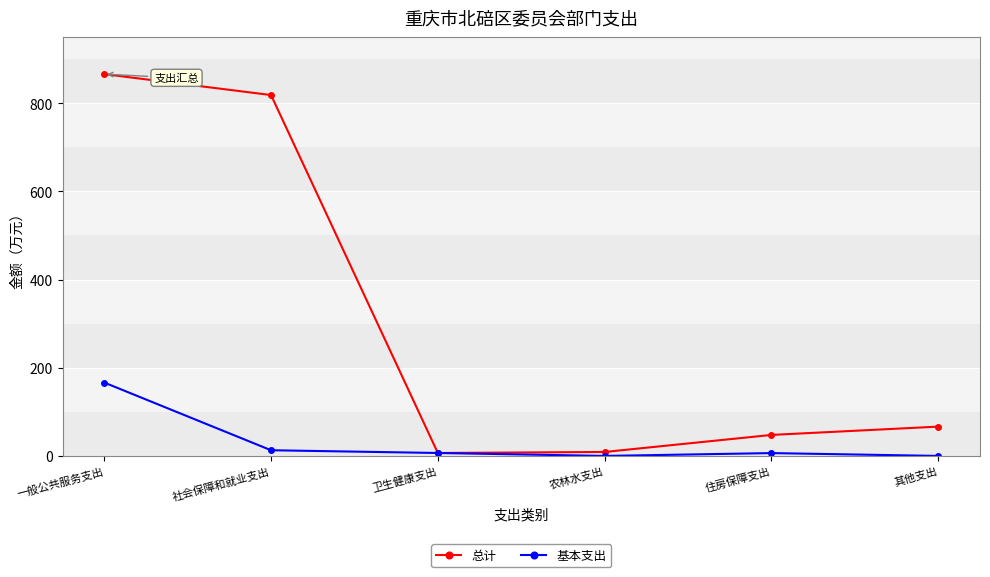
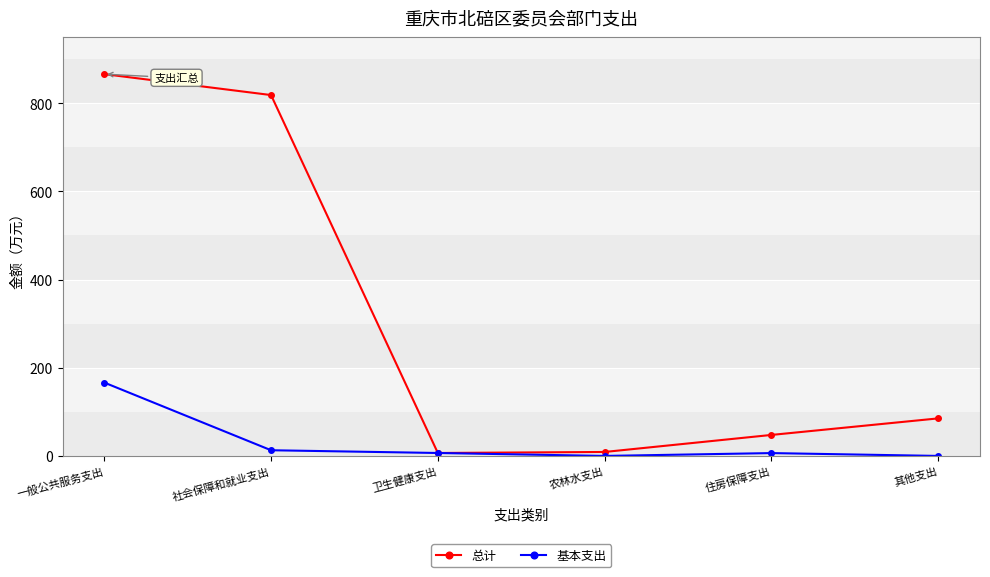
  {
    "总计": {
      "一般公共服务支出": 870,
      "社会保障和就业支出": 820,
      "农林水支出": 10,
      "住房保障支出": 50,
-     "其他支出": 70
+     "其他支出": 90
    },
    "基本支出": {
      "一般公共服务支出": 170,
      "社会保障和就业支出": 10,
      "农林水支出": 0,
      "住房保障支出": 10,
      "其他支出": 0
    }
  }
